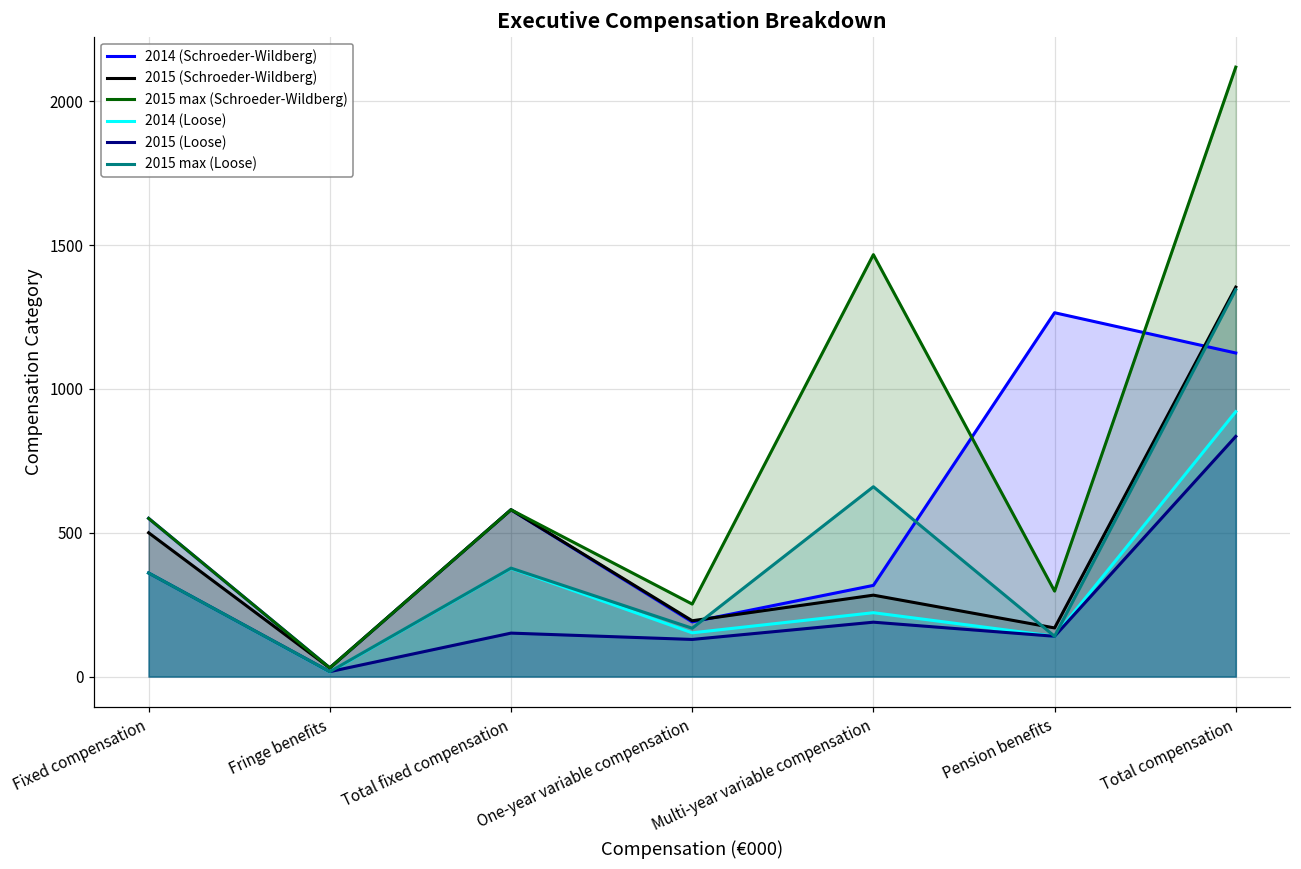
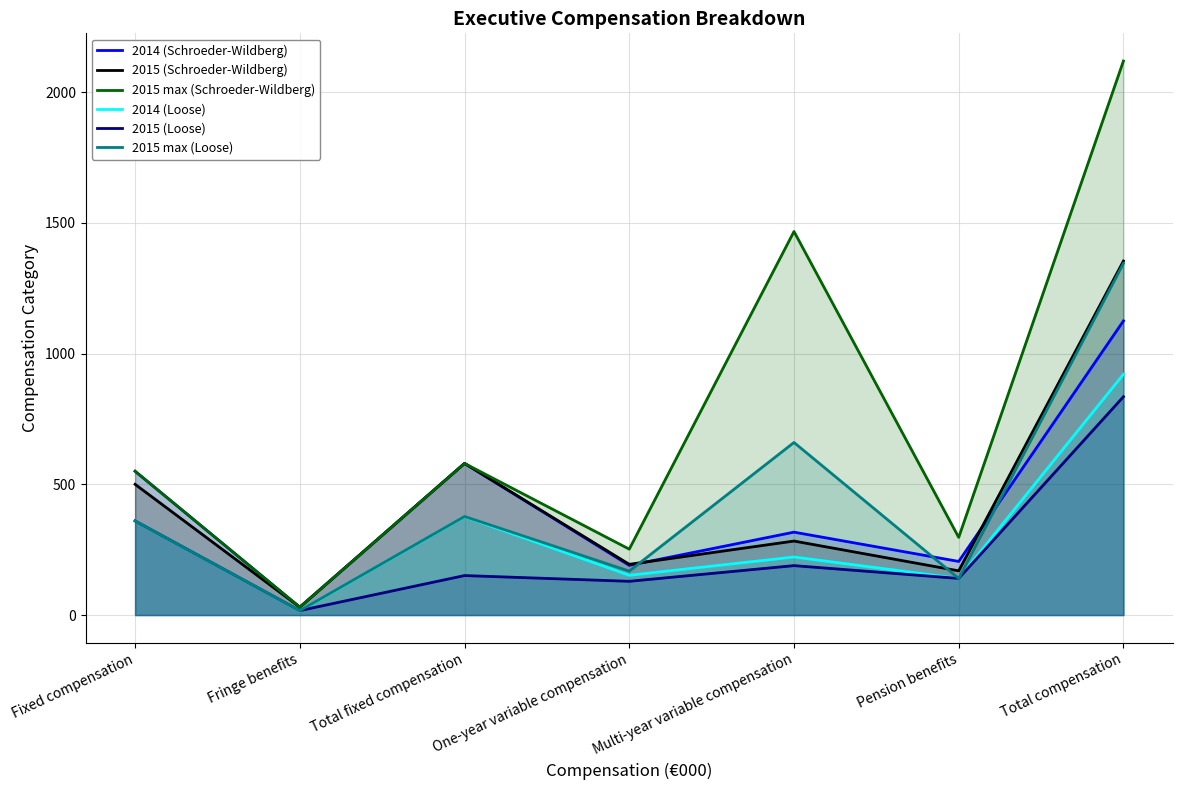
  {
    "2014 (Schroeder-Wildberg)": {
      "Multi-year variable compensation": 320,
-     "Pension benefits": 1270,
+     "Pension benefits": 210,
      "Total compensation": 1130
    },
    "2015 (Schroeder-Wildberg)": {
      "Fixed compensation": 500,
      "Multi-year variable compensation": 280,
      "Pension benefits": 170
    },
    "2015 max (Schroeder-Wildberg)": {
      "One-year variable compensation": 250,
      "Multi-year variable compensation": 1470,
      "Pension benefits": 300,
      "Total compensation": 2120
    },
    "2014 (Loose)": {
      "One-year variable compensation": 150,
      "Multi-year variable compensation": 220,
      "Total compensation": 920
    },
    "2015 (Loose)": {
      "Total fixed compensation": 150,
      "One-year variable compensation": 130,
      "Multi-year variable compensation": 190,
      "Total compensation": 840
    },
    "2015 max (Loose)": {
      "One-year variable compensation": 170,
      "Multi-year variable compensation": 660
    }
  }
